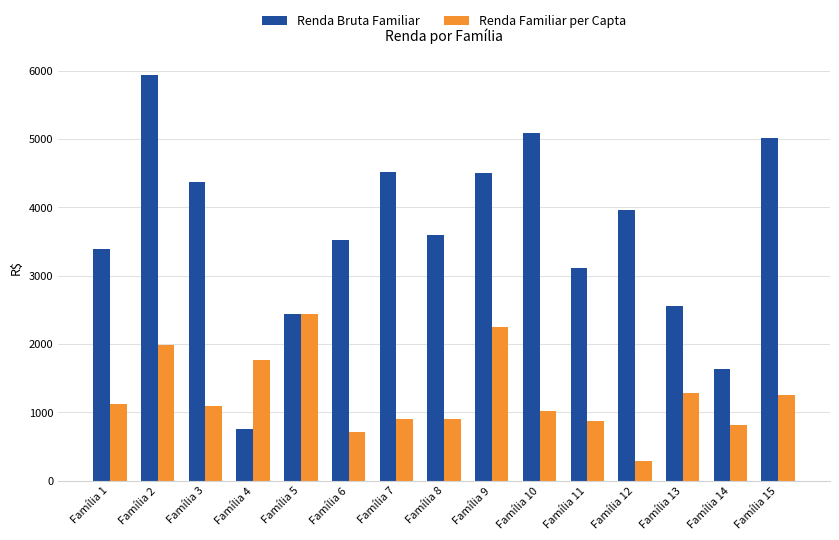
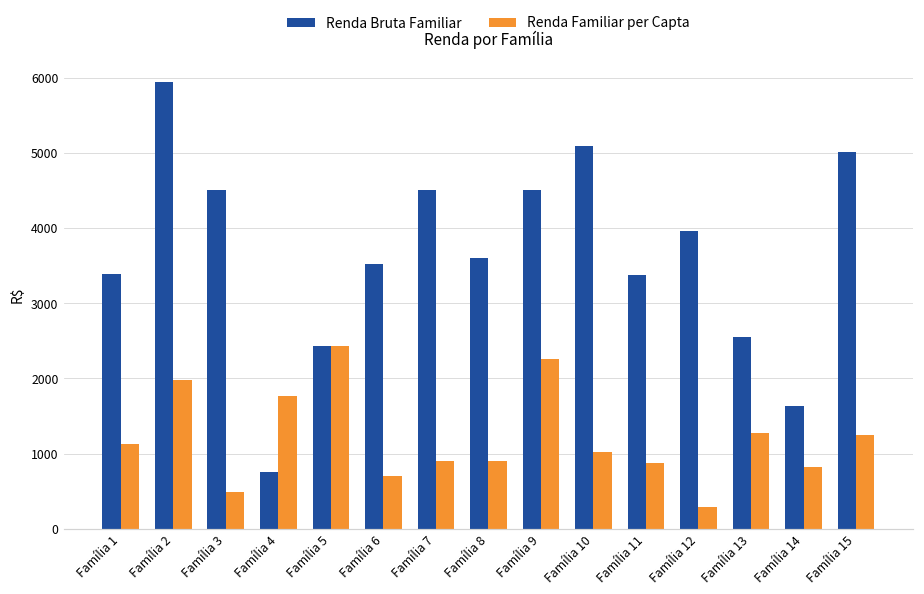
  {
    "Renda Bruta Familiar": {
      "Família 1": 3400,
      "Família 2": 5900,
-     "Família 3": 4400,
+     "Família 3": 4500,
      "Família 4": 800,
      "Família 5": 2400,
      "Família 6": 3500,
      "Família 7": 4500,
      "Família 8": 3600,
      "Família 9": 4500,
      "Família 10": 5100,
-     "Família 11": 3100,
+     "Família 11": 3400,
      "Família 12": 4000,
      "Família 13": 2600,
      "Família 14": 1600,
      "Família 15": 5000
    },
    "Renda Familiar per Capta": {
      "Família 1": 1100,
      "Família 2": 2000,
-     "Família 3": 1100,
+     "Família 3": 500,
      "Família 4": 1800,
      "Família 5": 2400,
      "Família 6": 700,
      "Família 7": 900,
      "Família 8": 900,
      "Família 9": 2300,
      "Família 10": 1000,
      "Família 11": 900,
      "Família 12": 300,
      "Família 13": 1300,
      "Família 14": 800,
      "Família 15": 1300
    }
  }
